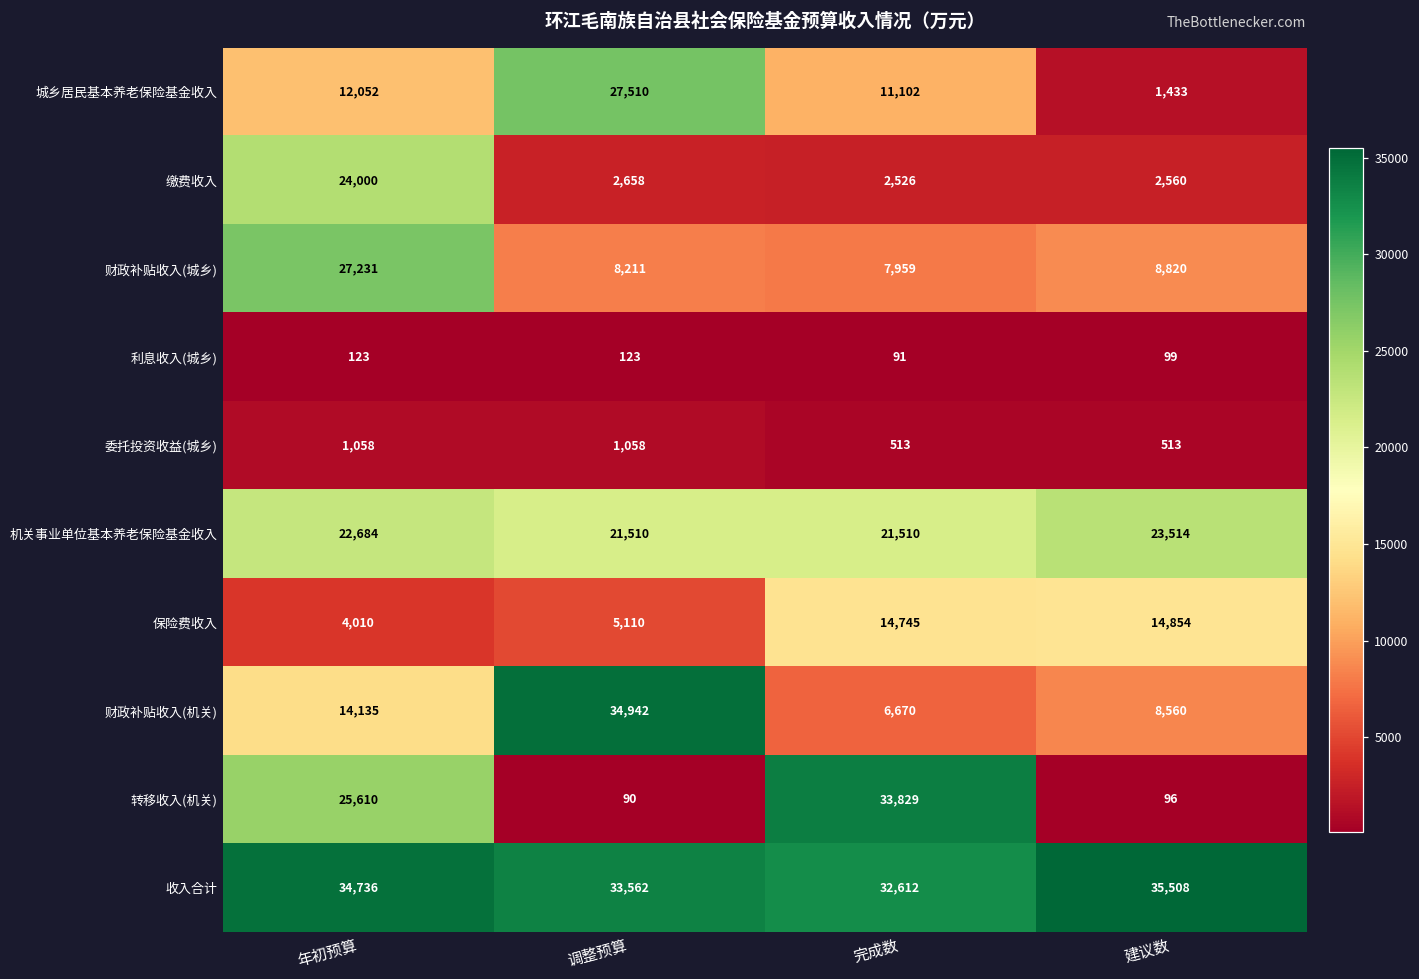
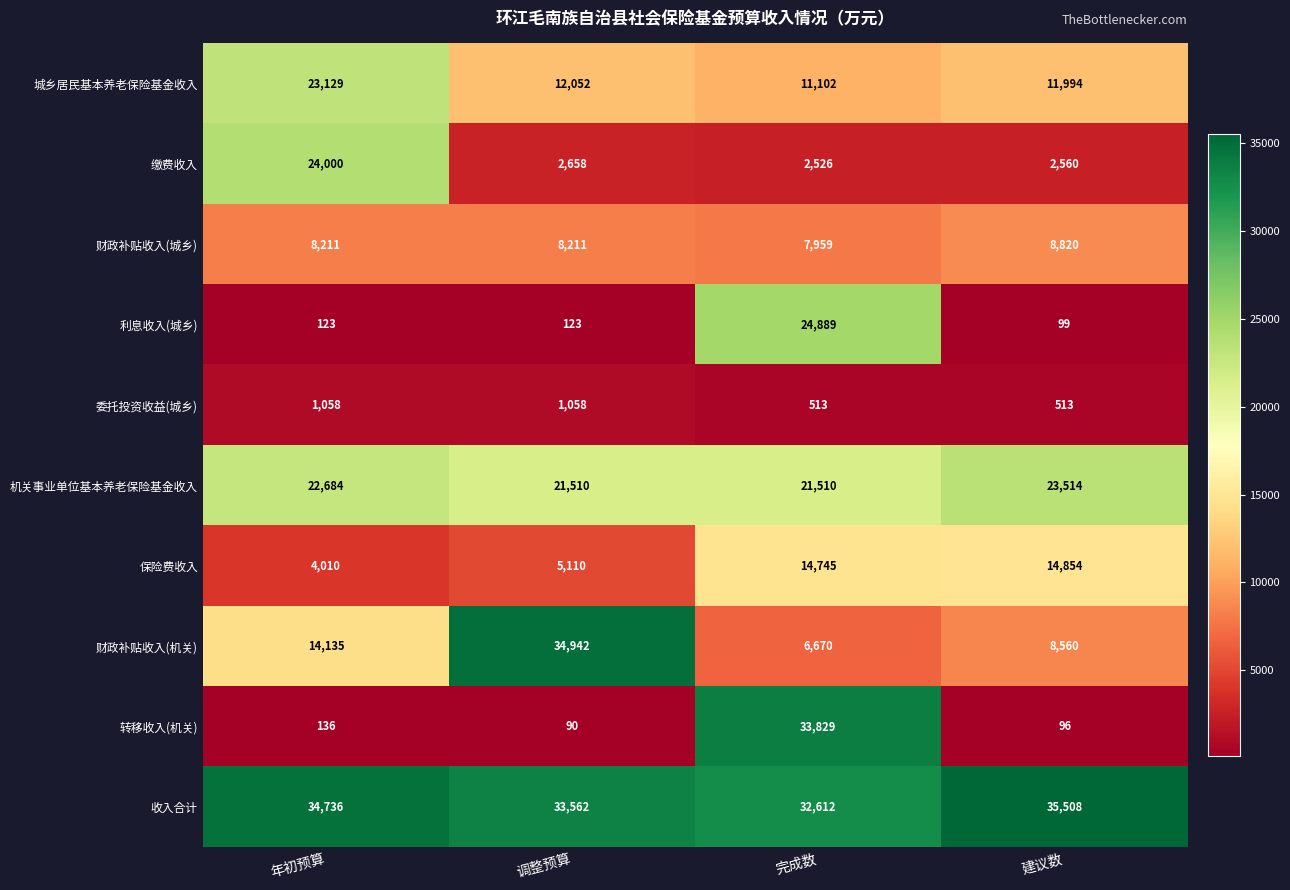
  {
    "城乡居民基本养老保险基金收入": {
-     "年初预算": "12,052",
-     "调整预算": "27,510",
+     "年初预算": "23,129",
+     "调整预算": "12,052",
      "完成数": "11,102",
-     "建议数": "1,433"
+     "建议数": "11,994"
    },
    "缴费收入": {
      "年初预算": "24,000",
      "调整预算": "2,658",
      "完成数": "2,526",
      "建议数": "2,560"
    },
    "财政补贴收入(城乡)": {
-     "年初预算": "27,231",
+     "年初预算": "8,211",
      "调整预算": "8,211",
      "完成数": "7,959",
      "建议数": "8,820"
    },
    "利息收入(城乡)": {
      "年初预算": "123",
      "调整预算": "123",
-     "完成数": "91",
+     "完成数": "24,889",
      "建议数": "99"
    },
    "委托投资收益(城乡)": {
      "年初预算": "1,058",
      "调整预算": "1,058",
      "完成数": "513",
      "建议数": "513"
    },
    "机关事业单位基本养老保险基金收入": {
      "年初预算": "22,684",
      "调整预算": "21,510",
      "完成数": "21,510",
      "建议数": "23,514"
    },
    "保险费收入": {
      "年初预算": "4,010",
      "调整预算": "5,110",
      "完成数": "14,745",
      "建议数": "14,854"
    },
    "财政补贴收入(机关)": {
      "年初预算": "14,135",
      "调整预算": "34,942",
      "完成数": "6,670",
      "建议数": "8,560"
    },
    "转移收入(机关)": {
-     "年初预算": "25,610",
+     "年初预算": "136",
      "调整预算": "90",
      "完成数": "33,829",
      "建议数": "96"
    },
    "收入合计": {
      "年初预算": "34,736",
      "调整预算": "33,562",
      "完成数": "32,612",
      "建议数": "35,508"
    }
  }
